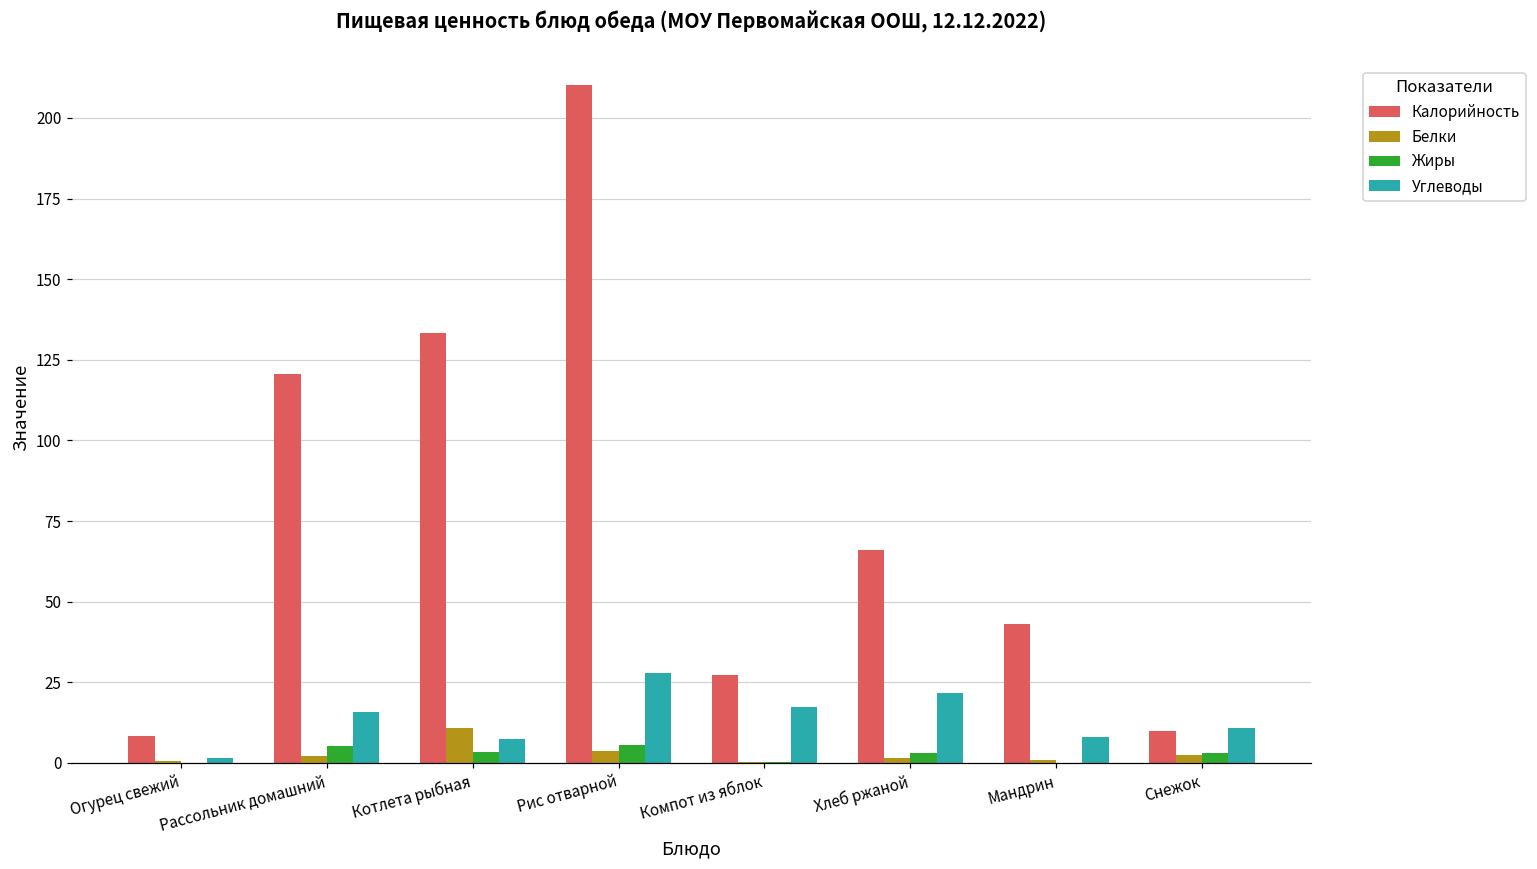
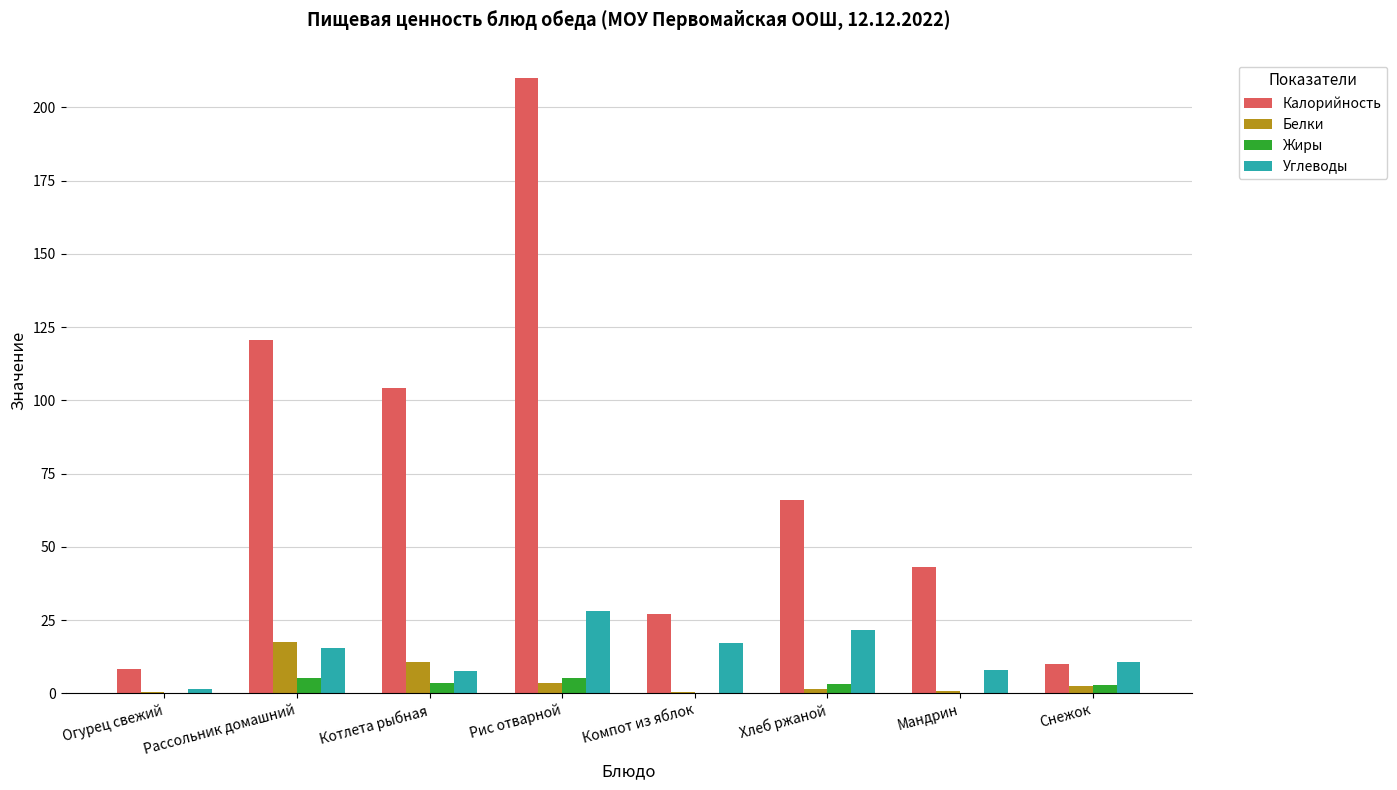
  {
    "Калорийность": {
      "Огурец свежий": 8,
      "Рассольник домашний": 121,
-     "Котлета рыбная": 133,
+     "Котлета рыбная": 104,
      "Рис отварной": 210,
      "Компот из яблок": 27,
      "Хлеб ржаной": 66,
      "Мандрин": 43,
      "Снежок": 10
    },
    "Белки": {
-     "Рассольник домашний": 2,
+     "Рассольник домашний": 18,
      "Котлета рыбная": 11,
      "Рис отварной": 4,
      "Хлеб ржаной": 1,
      "Мандрин": 1,
      "Снежок": 3
    },
    "Жиры": {
      "Рассольник домашний": 5,
      "Котлета рыбная": 4,
      "Рис отварной": 5,
      "Хлеб ржаной": 3,
      "Снежок": 3
    },
    "Углеводы": {
      "Огурец свежий": 2,
      "Рассольник домашний": 16,
      "Котлета рыбная": 8,
      "Рис отварной": 28,
      "Компот из яблок": 17,
      "Хлеб ржаной": 22,
      "Мандрин": 8,
      "Снежок": 11
    }
  }
